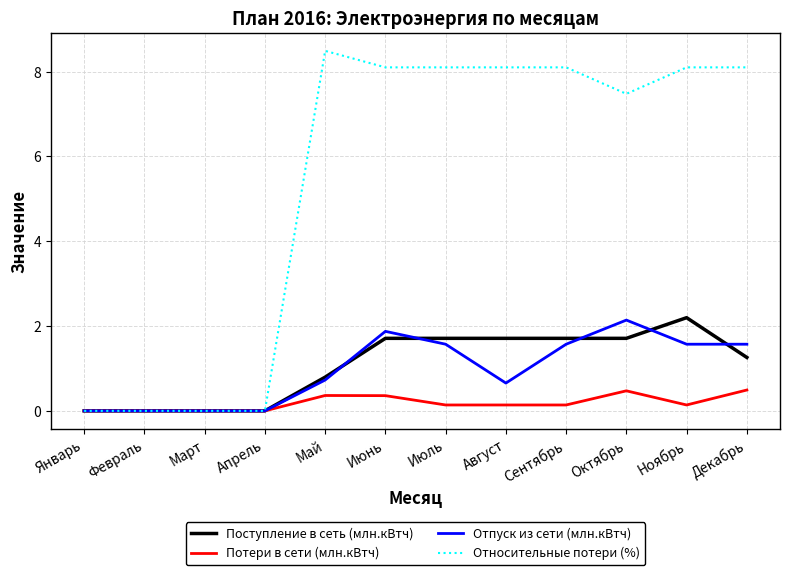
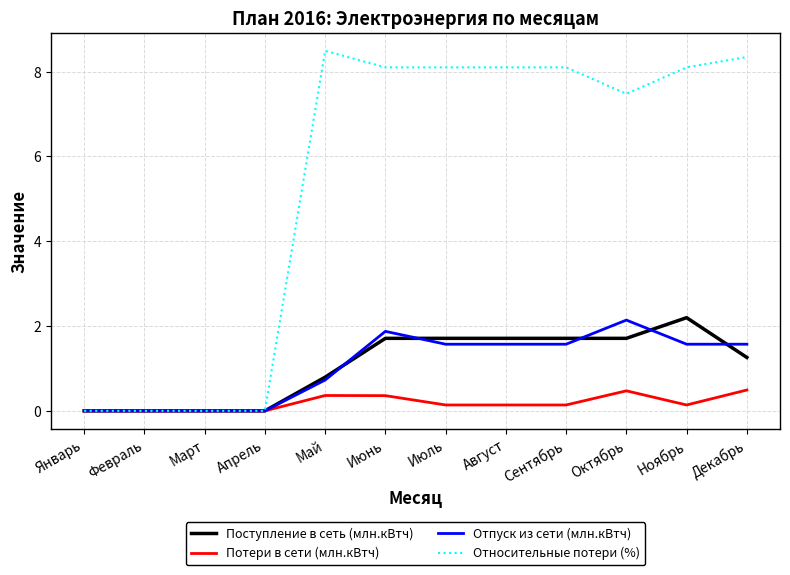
  {
    "Поступление в сеть (млн.кВтч)": {
      "Май": 0.8,
      "Июнь": 1.7,
      "Июль": 1.7,
      "Август": 1.7,
      "Сентябрь": 1.7,
      "Октябрь": 1.7,
      "Ноябрь": 2.2,
      "Декабрь": 1.3
    },
    "Потери в сети (млн.кВтч)": {
      "Май": 0.4,
      "Июнь": 0.4,
      "Июль": 0.1,
      "Август": 0.1,
      "Сентябрь": 0.1,
      "Октябрь": 0.5,
      "Ноябрь": 0.1,
      "Декабрь": 0.5
    },
    "Отпуск из сети (млн.кВтч)": {
      "Май": 0.7,
      "Июнь": 1.9,
      "Июль": 1.6,
-     "Август": 0.7,
+     "Август": 1.6,
      "Сентябрь": 1.6,
      "Октябрь": 2.1,
      "Ноябрь": 1.6,
      "Декабрь": 1.6
    },
    "Относительные потери (%)": {
      "Май": 8.5,
      "Июнь": 8.1,
      "Июль": 8.1,
      "Август": 8.1,
      "Сентябрь": 8.1,
      "Октябрь": 7.5,
      "Ноябрь": 8.1,
-     "Декабрь": 8.1
+     "Декабрь": 8.3
    }
  }
